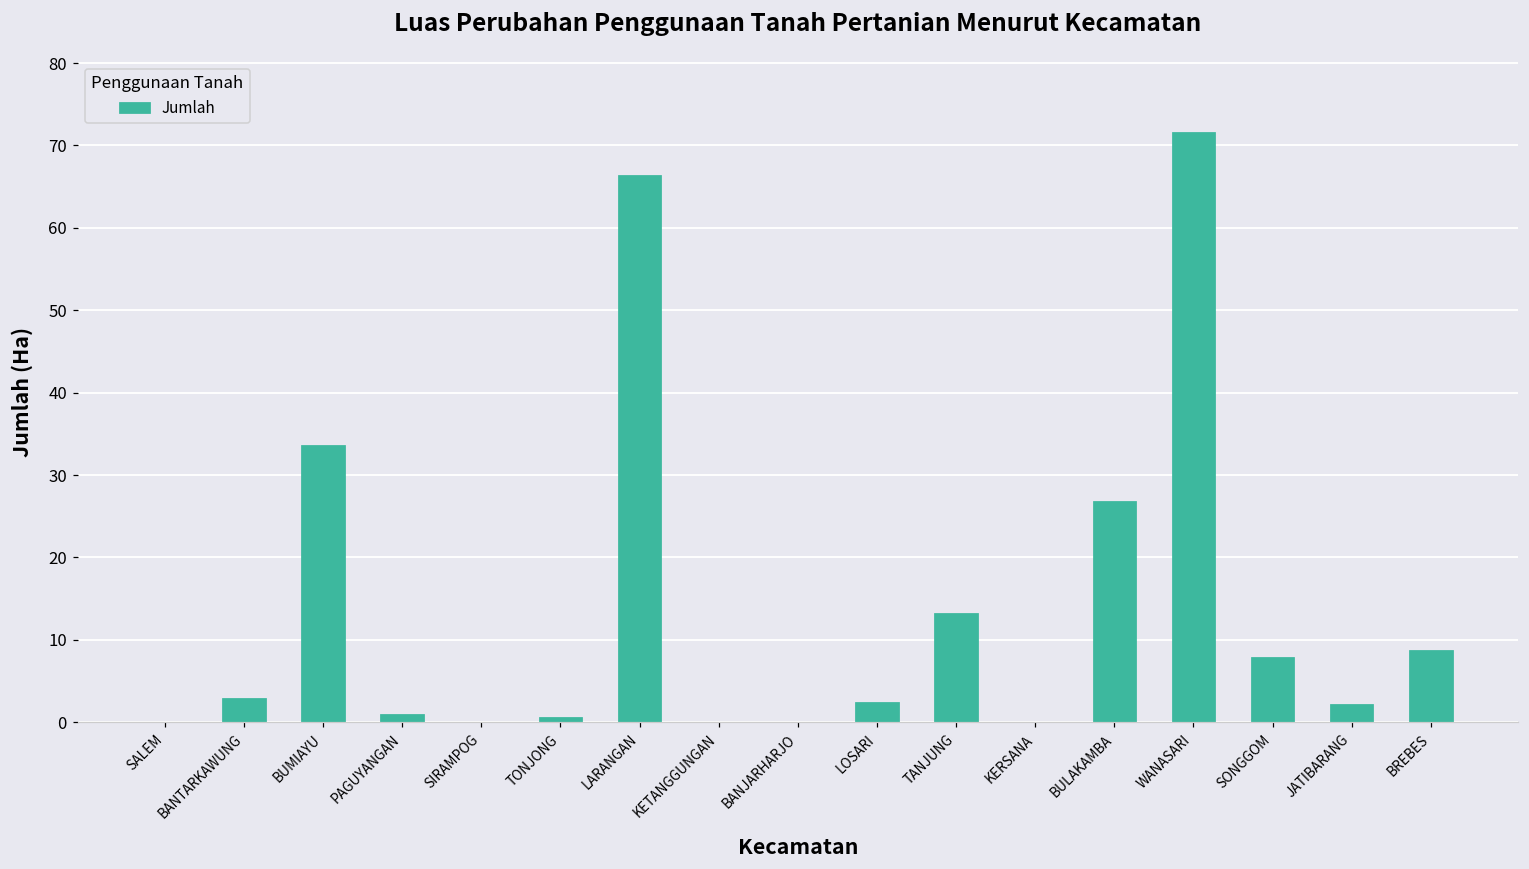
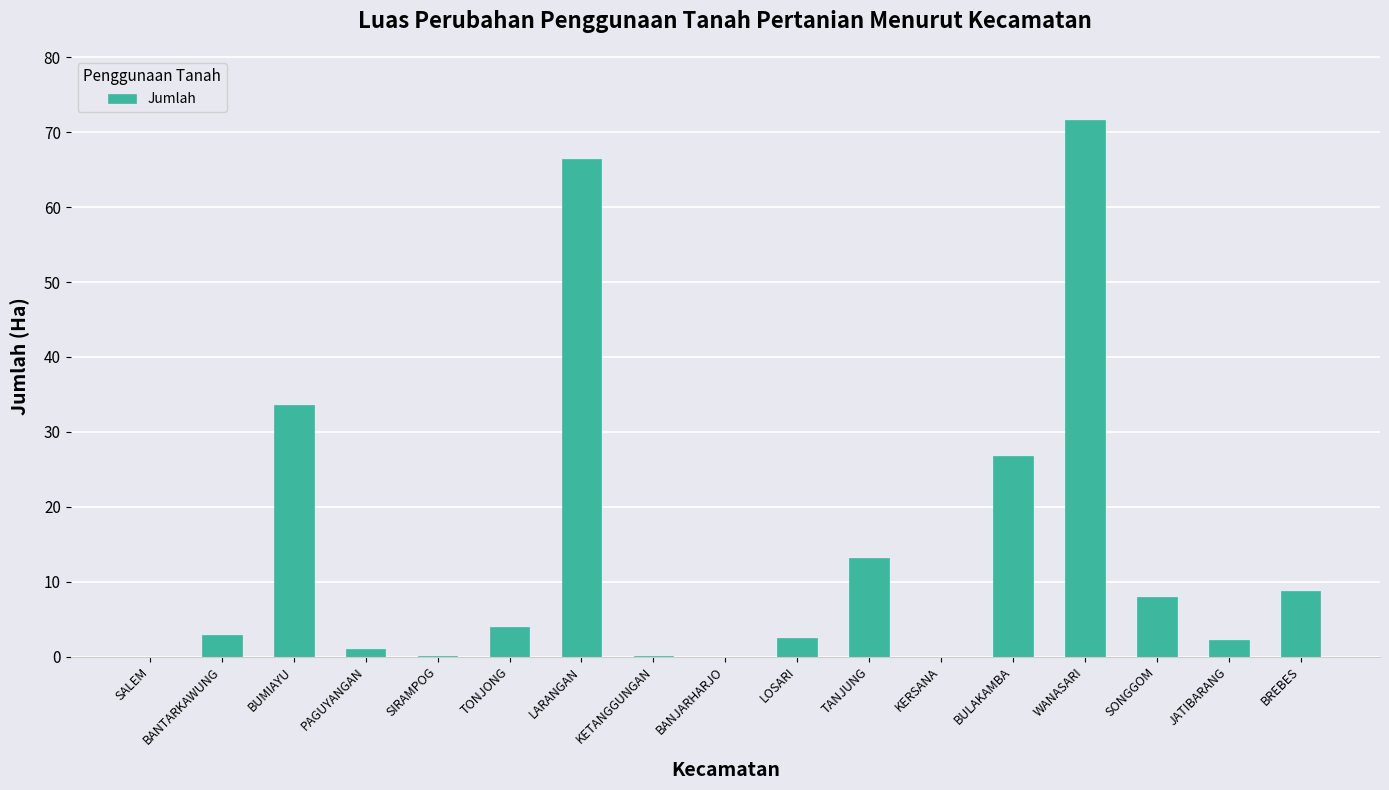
  {
    "SALEM": 0,
    "BANTARKAWUNG": 3,
    "BUMIAYU": 34,
    "PAGUYANGAN": 1,
-   "TONJONG": 1,
+   "TONJONG": 4,
    "LARANGAN": 66,
    "BANJARHARJO": 0,
    "LOSARI": 2,
    "TANJUNG": 13,
    "KERSANA": 0,
    "BULAKAMBA": 27,
    "WANASARI": 72,
    "SONGGOM": 8,
    "JATIBARANG": 2,
    "BREBES": 9
  }
